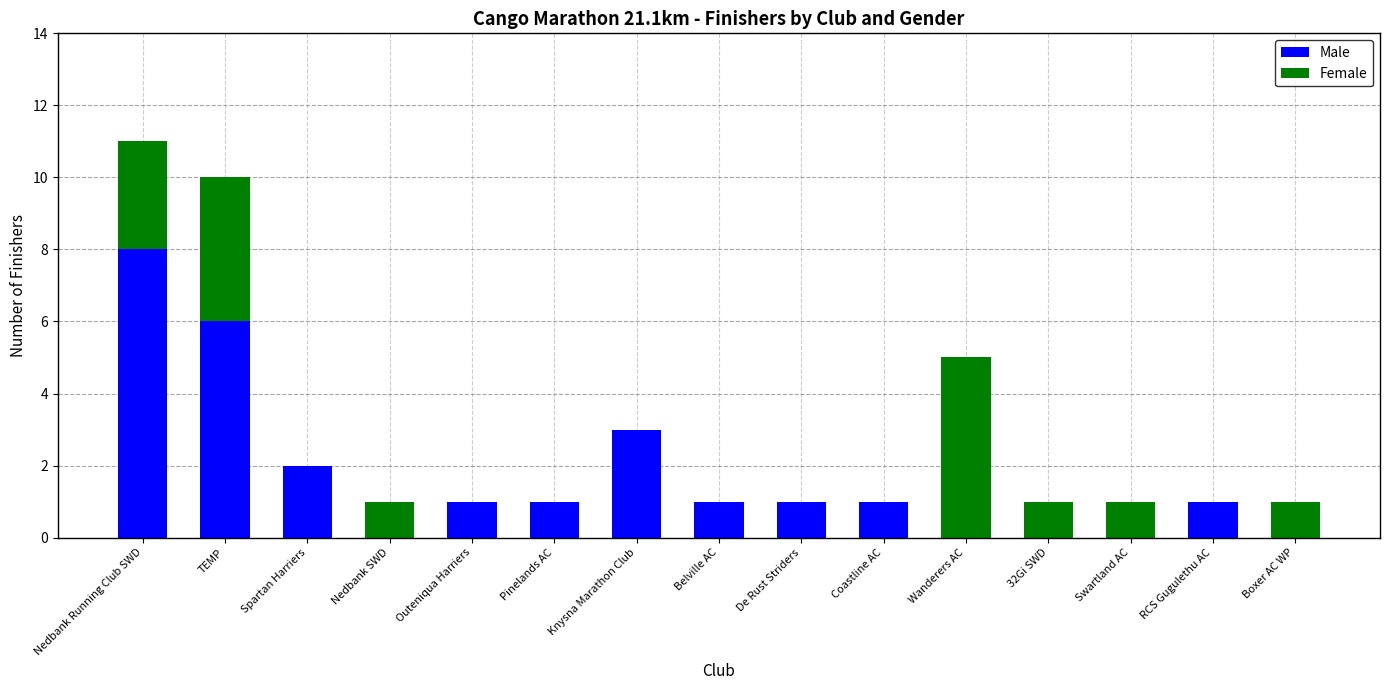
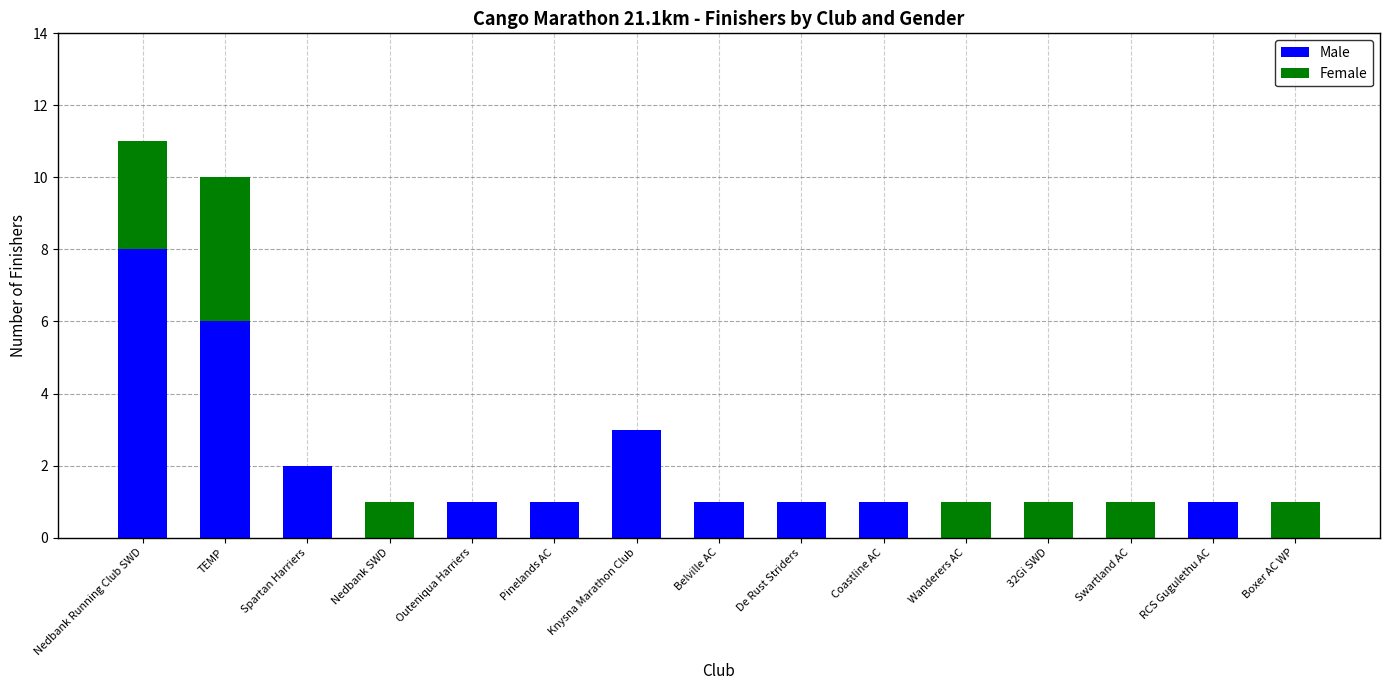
  {
    "Male": {
      "Nedbank Running Club SWD": 8,
      "TEMP": 6,
      "Spartan Harriers": 2,
      "Nedbank SWD": 0,
      "Outeniqua Harriers": 1,
      "Pinelands AC": 1,
      "Knysna Marathon Club": 3,
      "Belville AC": 1,
      "De Rust Striders": 1,
      "Coastline AC": 1,
      "Wanderers AC": 0,
      "32Gi SWD": 0,
      "Swartland AC": 0,
      "RCS Gugulethu AC": 1,
      "Boxer AC WP": 0
    },
    "Female": {
-     "Wanderers AC": 5
+     "Wanderers AC": 1
    }
  }
